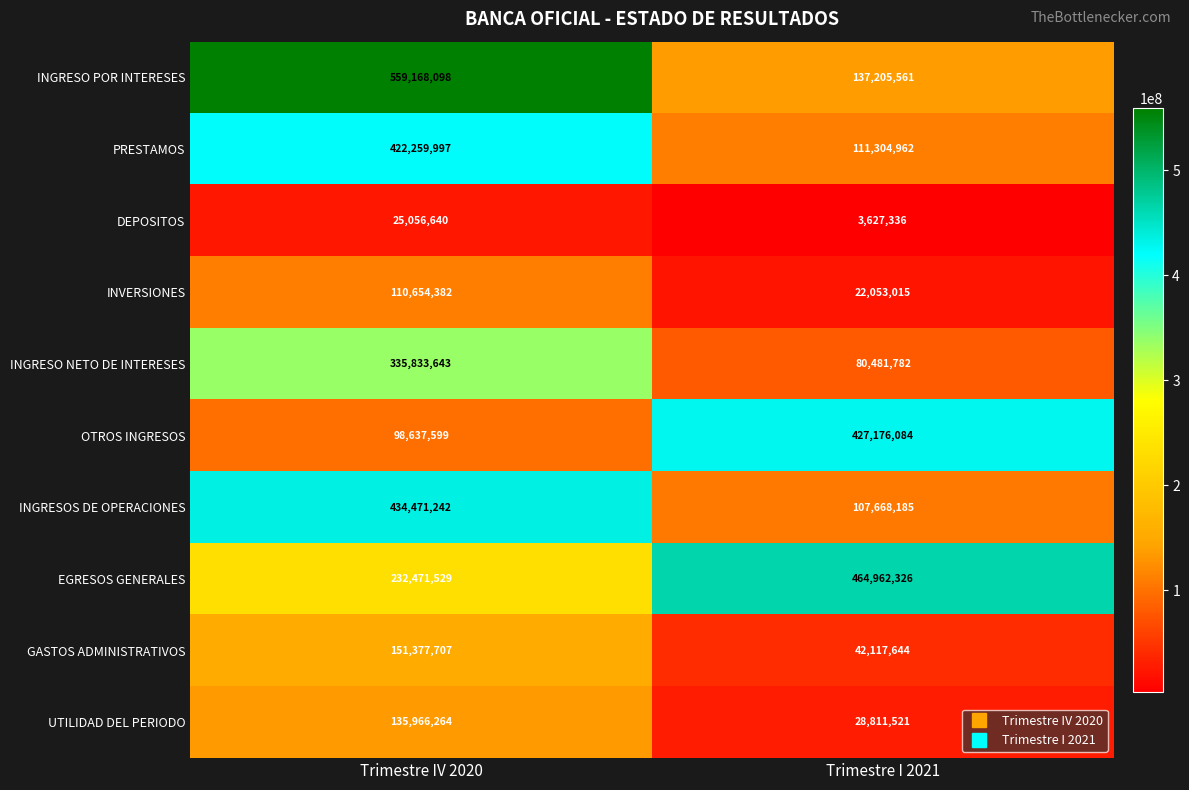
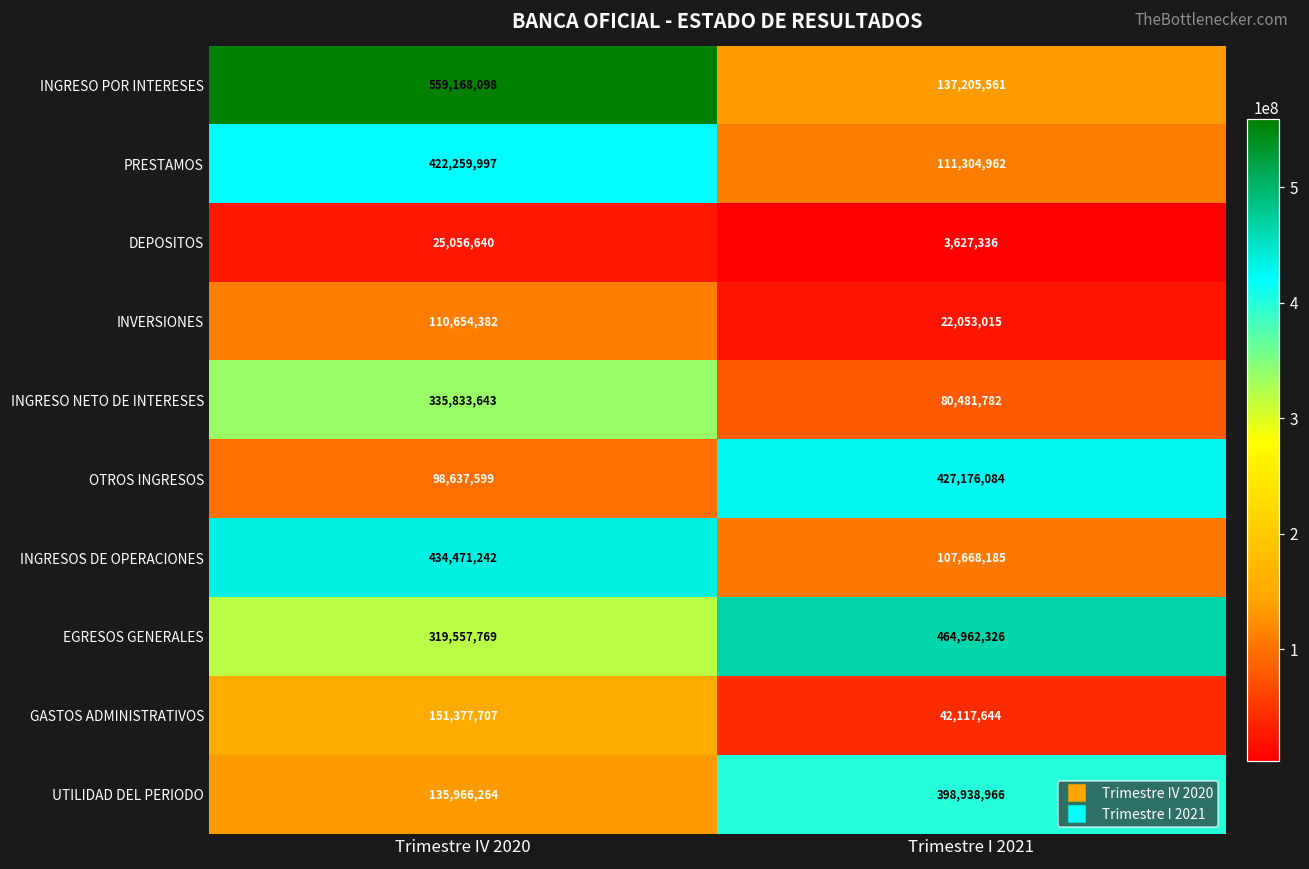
  {
    "INGRESO POR INTERESES": {
      "Trimestre IV 2020": "559,168,098",
      "Trimestre I 2021": "137,205,561"
    },
    "PRESTAMOS": {
      "Trimestre IV 2020": "422,259,997",
      "Trimestre I 2021": "111,304,962"
    },
    "DEPOSITOS": {
      "Trimestre IV 2020": "25,056,640",
      "Trimestre I 2021": "3,627,336"
    },
    "INVERSIONES": {
      "Trimestre IV 2020": "110,654,382",
      "Trimestre I 2021": "22,053,015"
    },
    "INGRESO NETO DE INTERESES": {
      "Trimestre IV 2020": "335,833,643",
      "Trimestre I 2021": "80,481,782"
    },
    "OTROS INGRESOS": {
      "Trimestre IV 2020": "98,637,599",
      "Trimestre I 2021": "427,176,084"
    },
    "INGRESOS DE OPERACIONES": {
      "Trimestre IV 2020": "434,471,242",
      "Trimestre I 2021": "107,668,185"
    },
    "EGRESOS GENERALES": {
-     "Trimestre IV 2020": "232,471,529",
+     "Trimestre IV 2020": "319,557,769",
      "Trimestre I 2021": "464,962,326"
    },
    "GASTOS ADMINISTRATIVOS": {
      "Trimestre IV 2020": "151,377,707",
      "Trimestre I 2021": "42,117,644"
    },
    "UTILIDAD DEL PERIODO": {
      "Trimestre IV 2020": "135,966,264",
-     "Trimestre I 2021": "28,811,521"
+     "Trimestre I 2021": "398,938,966"
    }
  }
